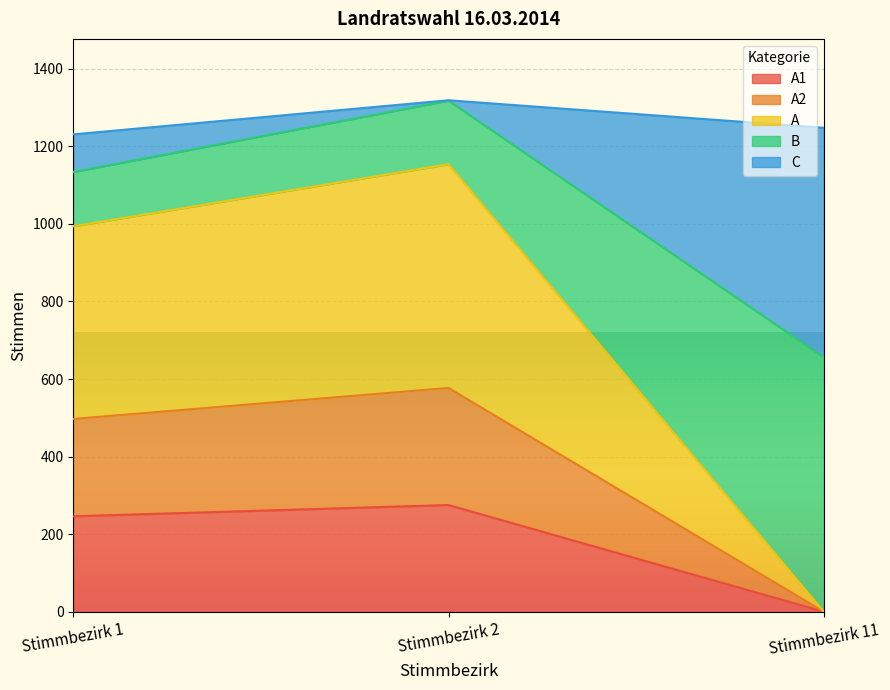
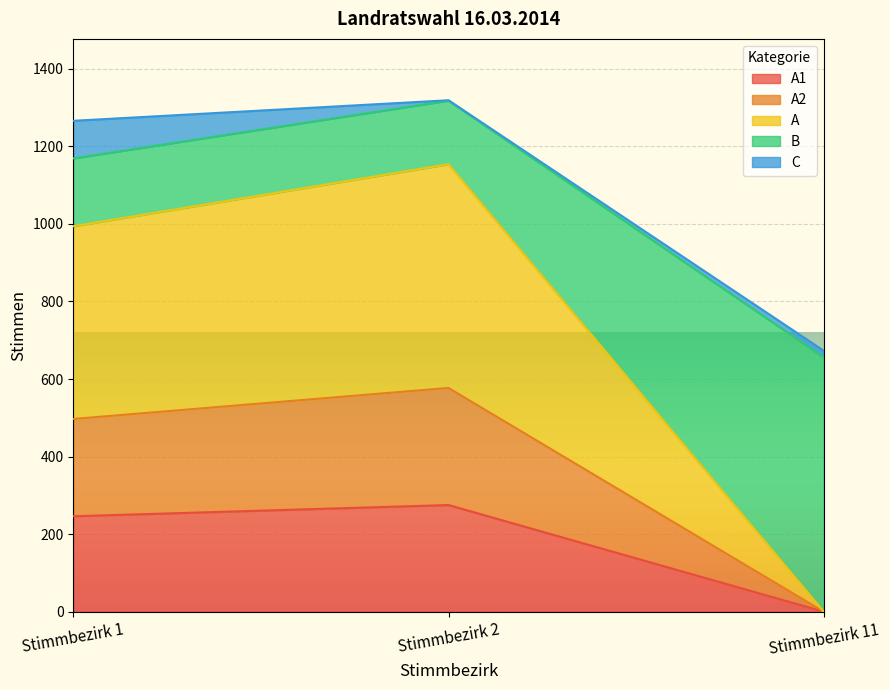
  {
    "A": {
      "Stimmbezirk 1": 500,
      "Stimmbezirk 2": 580
    },
    "B": {
-     "Stimmbezirk 1": 140,
+     "Stimmbezirk 1": 180,
      "Stimmbezirk 11": 660
    },
    "C": {
      "Stimmbezirk 1": 100,
-     "Stimmbezirk 11": 590
+     "Stimmbezirk 11": 20
    }
  }
